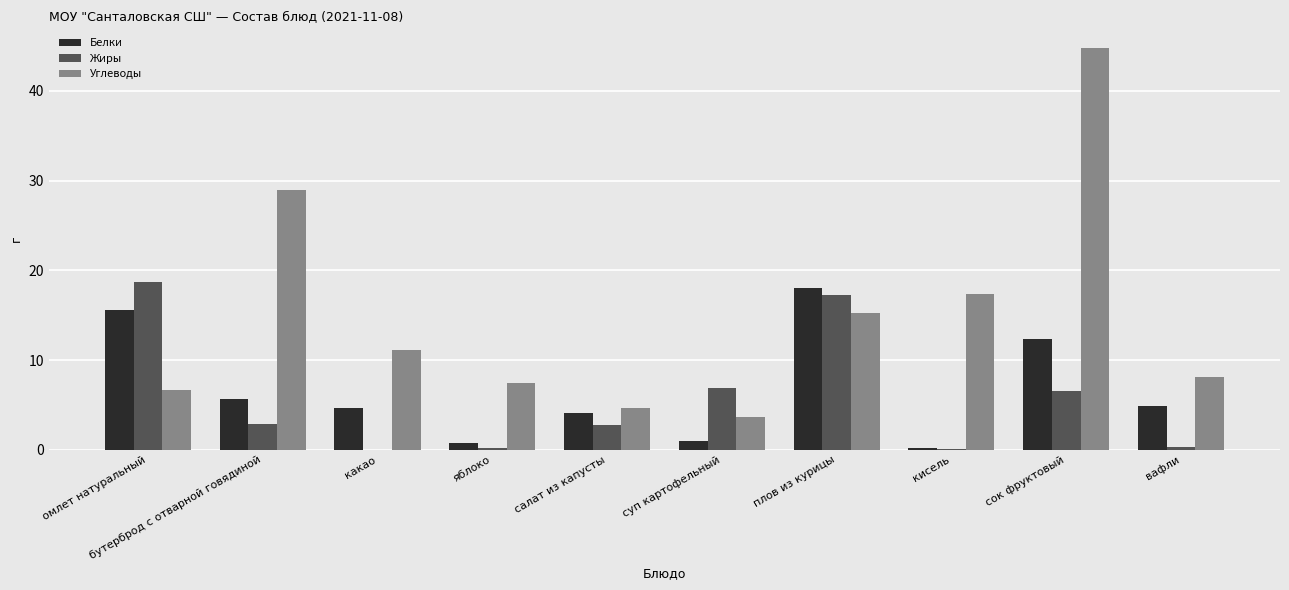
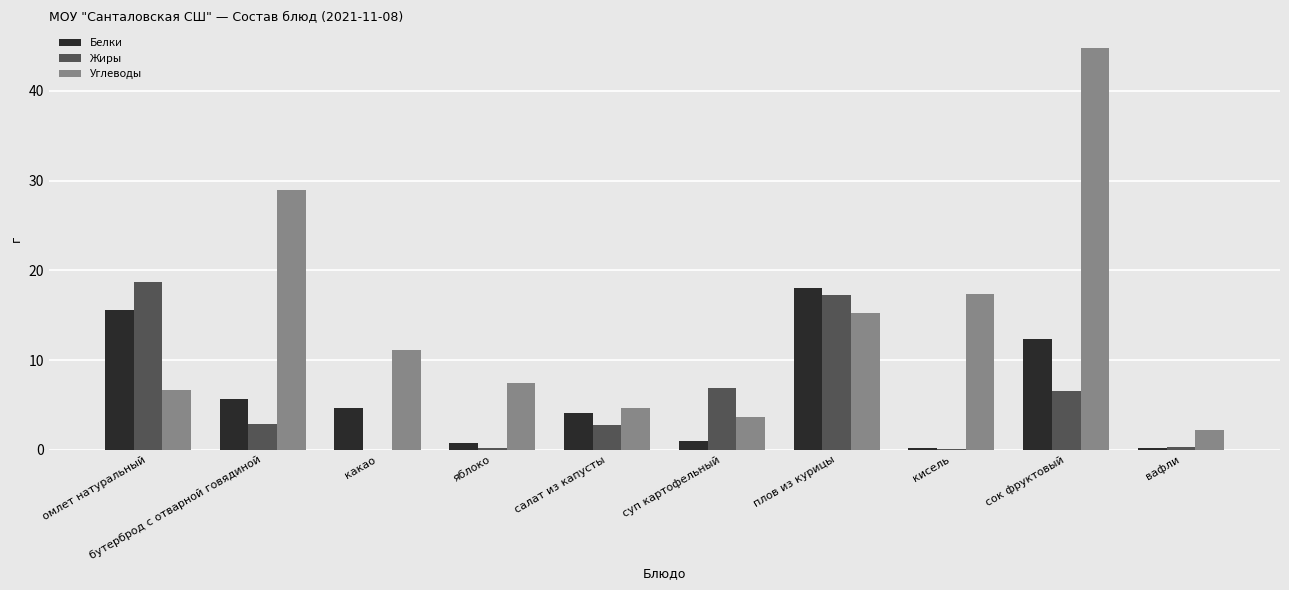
  {
    "Белки": {
      "омлет натуральный": 16,
      "бутерброд с отварной говядиной": 6,
      "какао": 5,
      "яблоко": 1,
      "салат из капусты": 4,
      "суп картофельный": 1,
      "плов из курицы": 18,
      "сок фруктовый": 12,
-     "вафли": 5
+     "вафли": 0
    },
    "Жиры": {
      "омлет натуральный": 19,
      "бутерброд с отварной говядиной": 3,
      "какао": 0,
      "салат из капусты": 3,
      "суп картофельный": 7,
      "плов из курицы": 17,
      "сок фруктовый": 7,
      "вафли": 0
    },
    "Углеводы": {
      "омлет натуральный": 7,
      "бутерброд с отварной говядиной": 29,
      "какао": 11,
      "яблоко": 8,
      "салат из капусты": 5,
      "суп картофельный": 4,
      "плов из курицы": 15,
      "кисель": 17,
      "сок фруктовый": 45,
-     "вафли": 8
+     "вафли": 2
    }
  }
